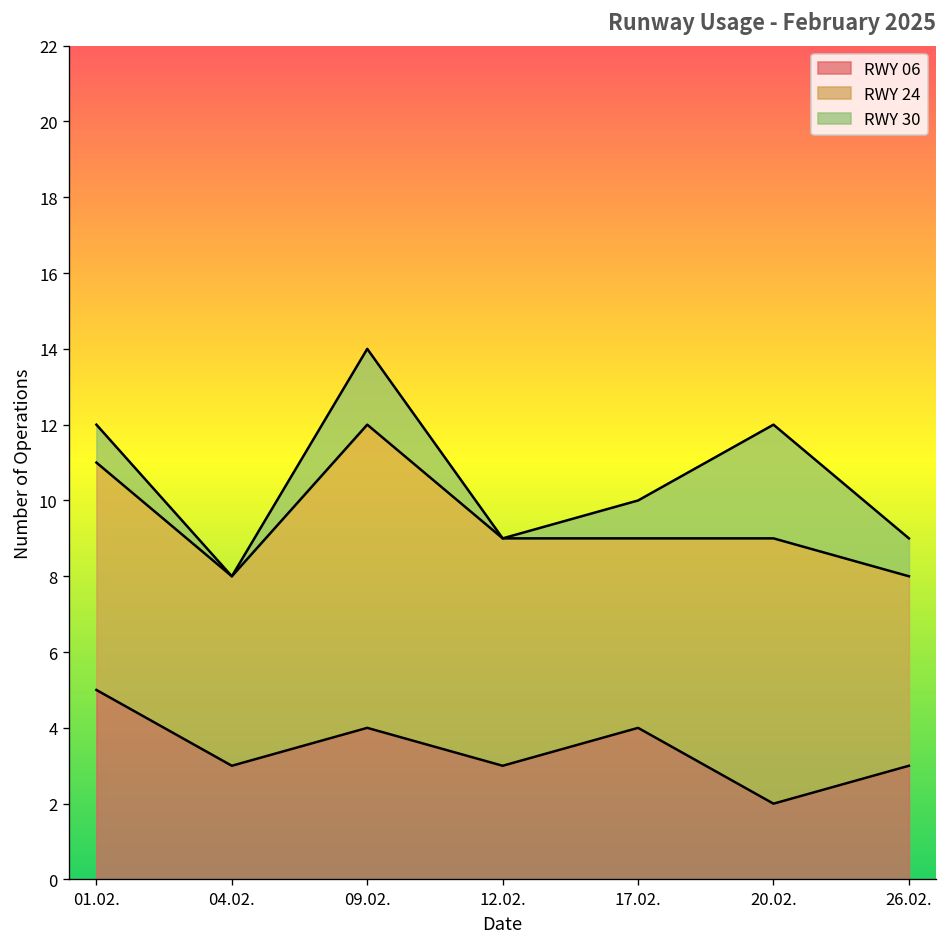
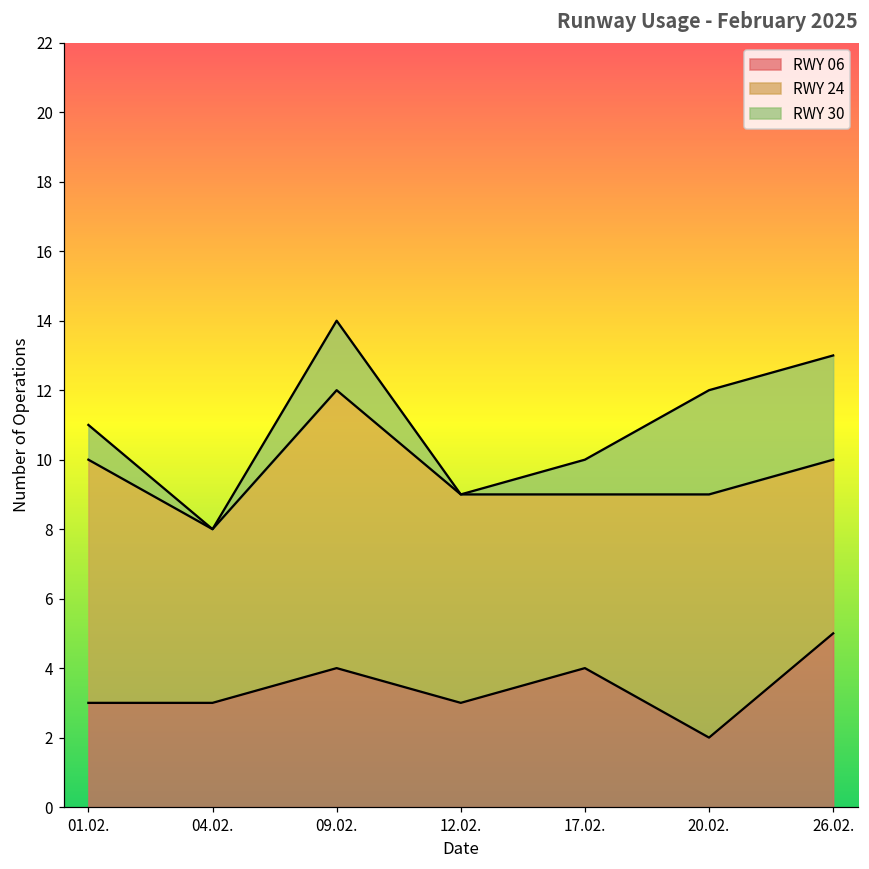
  {
    "RWY 06": {
-     "01.02.": 5,
+     "01.02.": 3,
      "04.02.": 3,
      "09.02.": 4,
      "12.02.": 3,
      "17.02.": 4,
      "20.02.": 2,
-     "26.02.": 3
+     "26.02.": 5
    },
    "RWY 24": {
-     "01.02.": 6,
+     "01.02.": 7,
      "09.02.": 8,
      "17.02.": 5,
      "20.02.": 7,
      "26.02.": 5
    },
    "RWY 30": {
      "01.02.": 1,
      "09.02.": 2,
      "17.02.": 1,
      "20.02.": 3,
-     "26.02.": 1
+     "26.02.": 3
    }
  }
